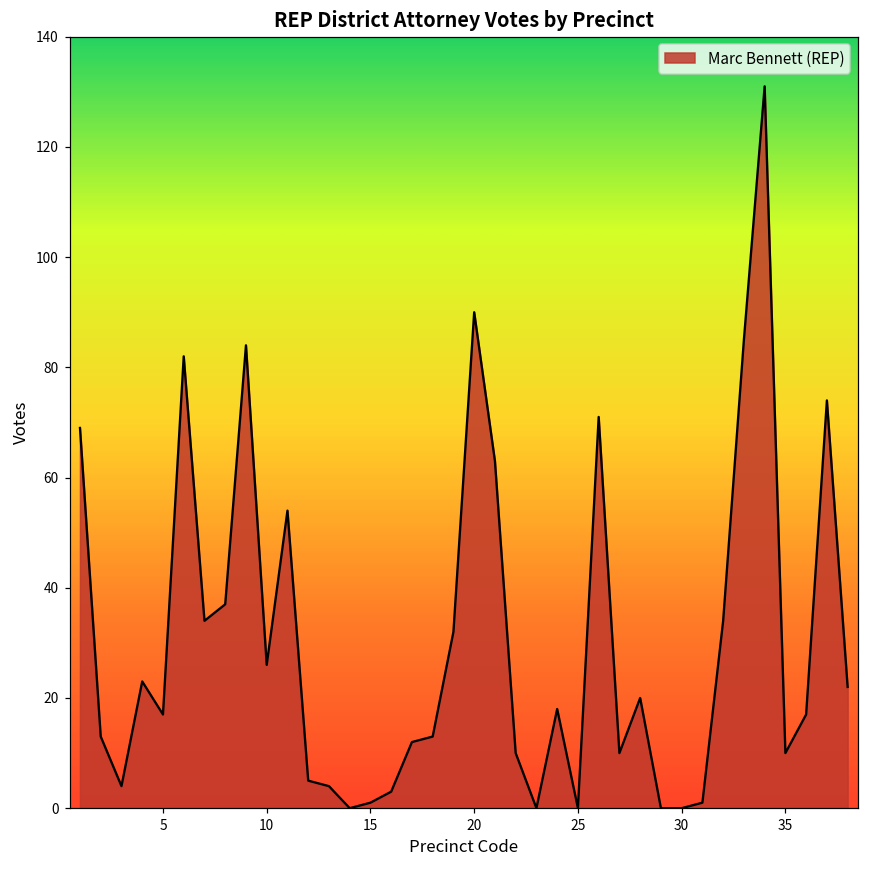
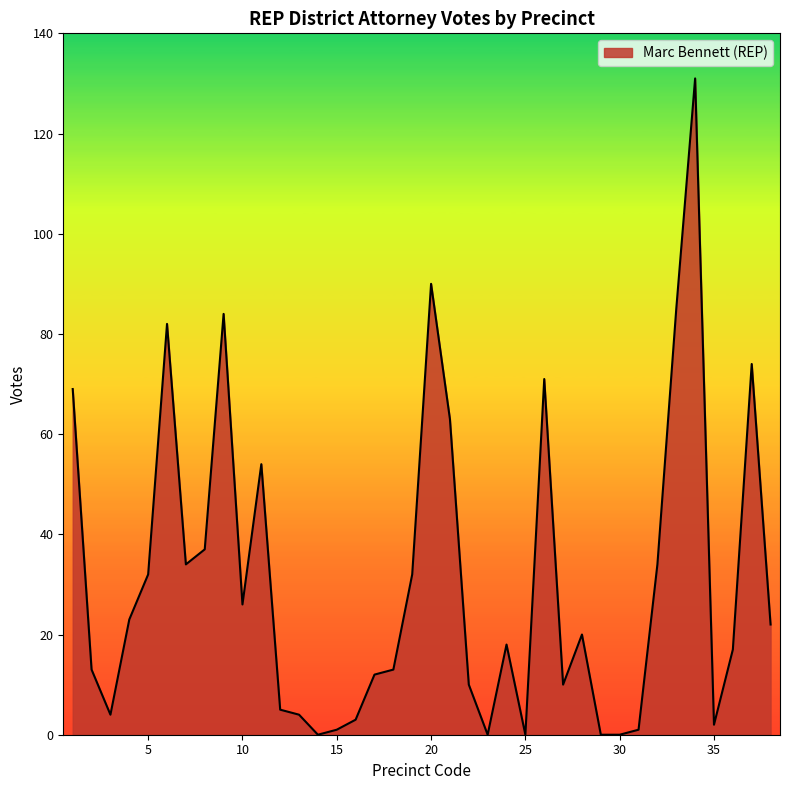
  {
-   "5": 17,
+   "5": 32,
    "10": 26,
    "15": 1,
    "20": 90,
    "25": 0,
    "30": 0,
-   "35": 10
+   "35": 2
  }
